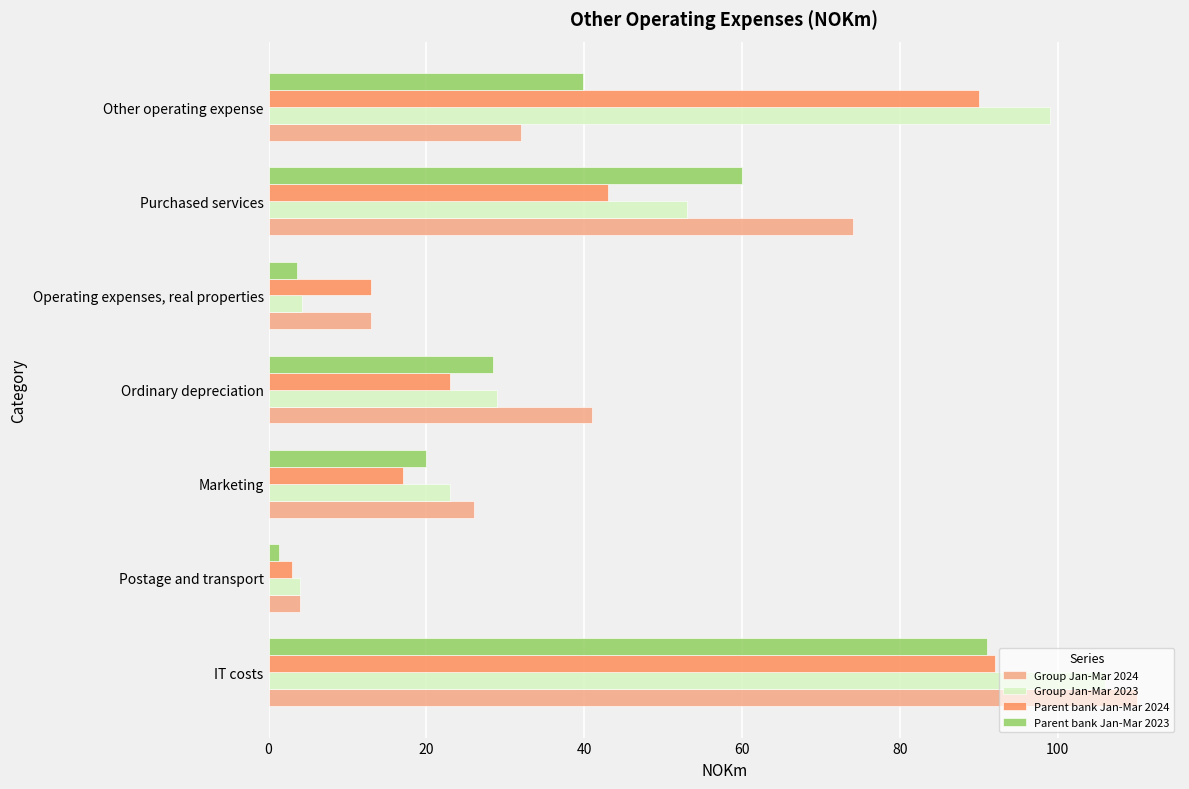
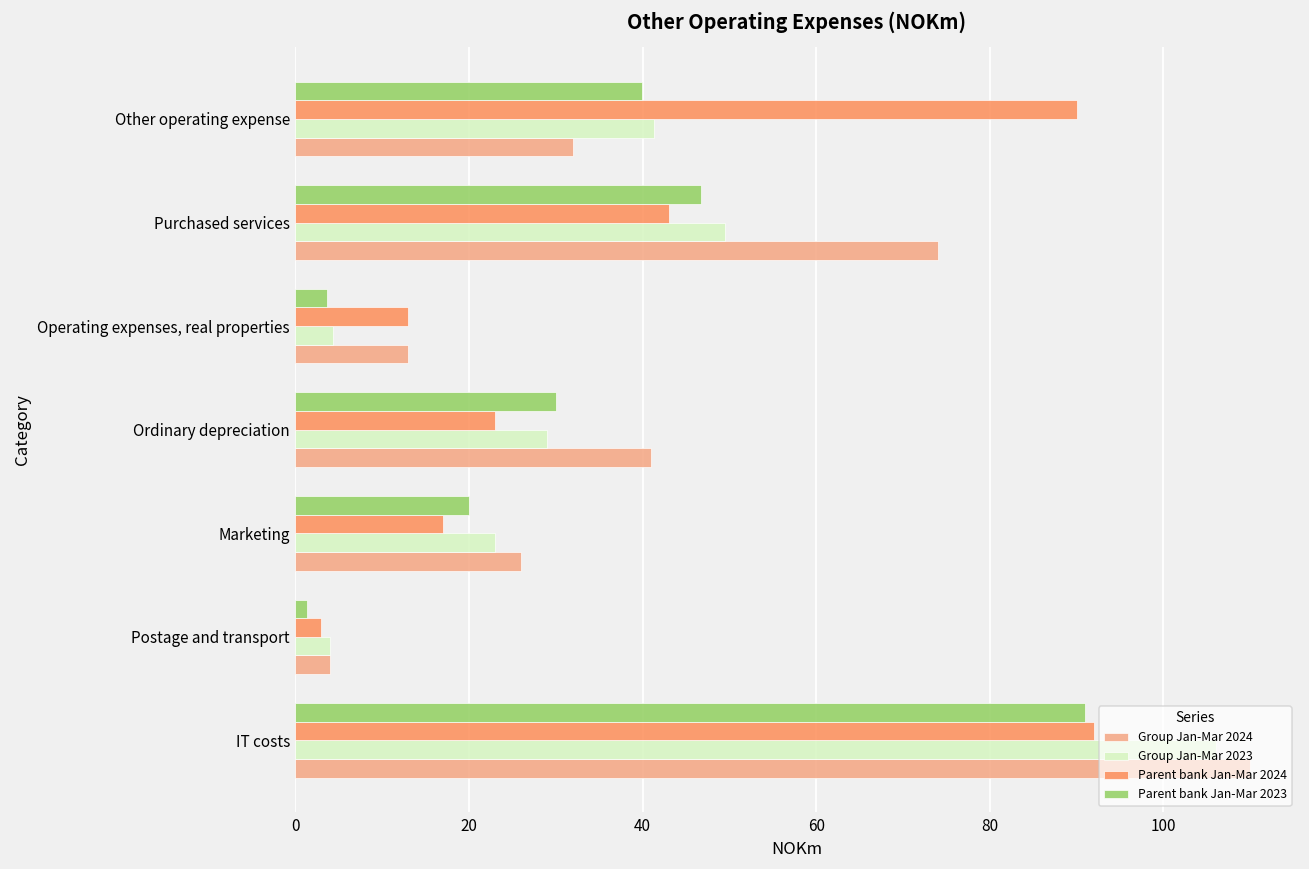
  {
    "Group Jan-Mar 2023": {
-     "Other operating expense": 99,
-     "Purchased services": 53,
+     "Other operating expense": 41,
+     "Purchased services": 50,
      "Operating expenses, real properties": 4,
      "Ordinary depreciation": 29,
      "Marketing": 23,
      "Postage and transport": 4
    },
    "Parent bank Jan-Mar 2023": {
      "Other operating expense": 40,
-     "Purchased services": 60,
+     "Purchased services": 47,
      "Operating expenses, real properties": 4,
-     "Ordinary depreciation": 28,
+     "Ordinary depreciation": 30,
      "Marketing": 20,
      "Postage and transport": 1,
      "IT costs": 91
    }
  }
